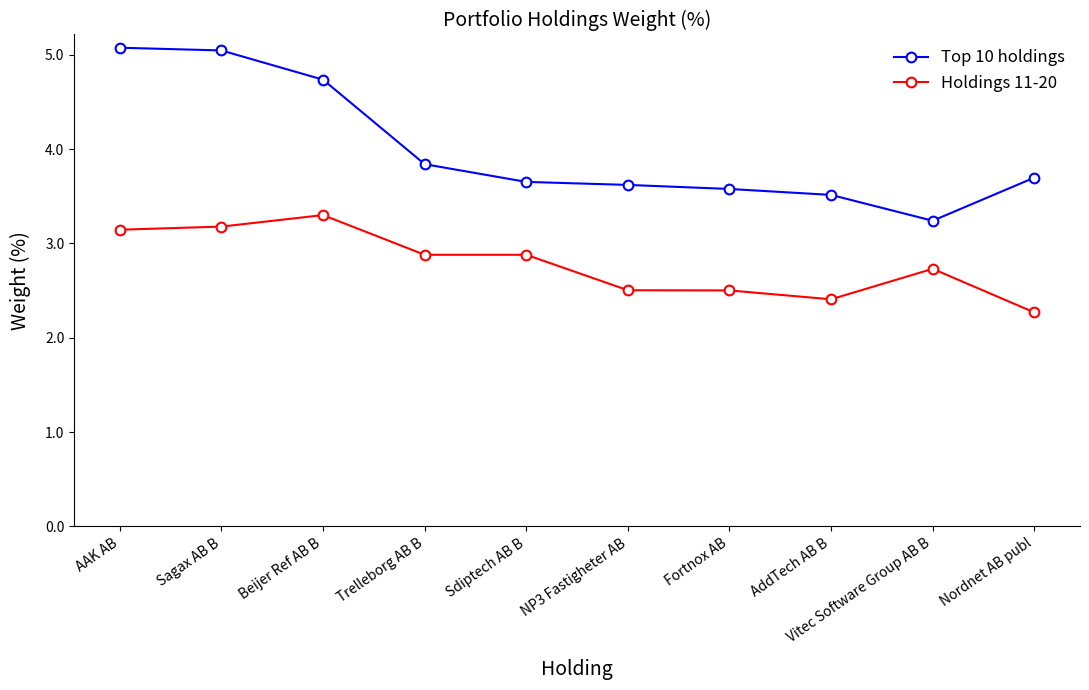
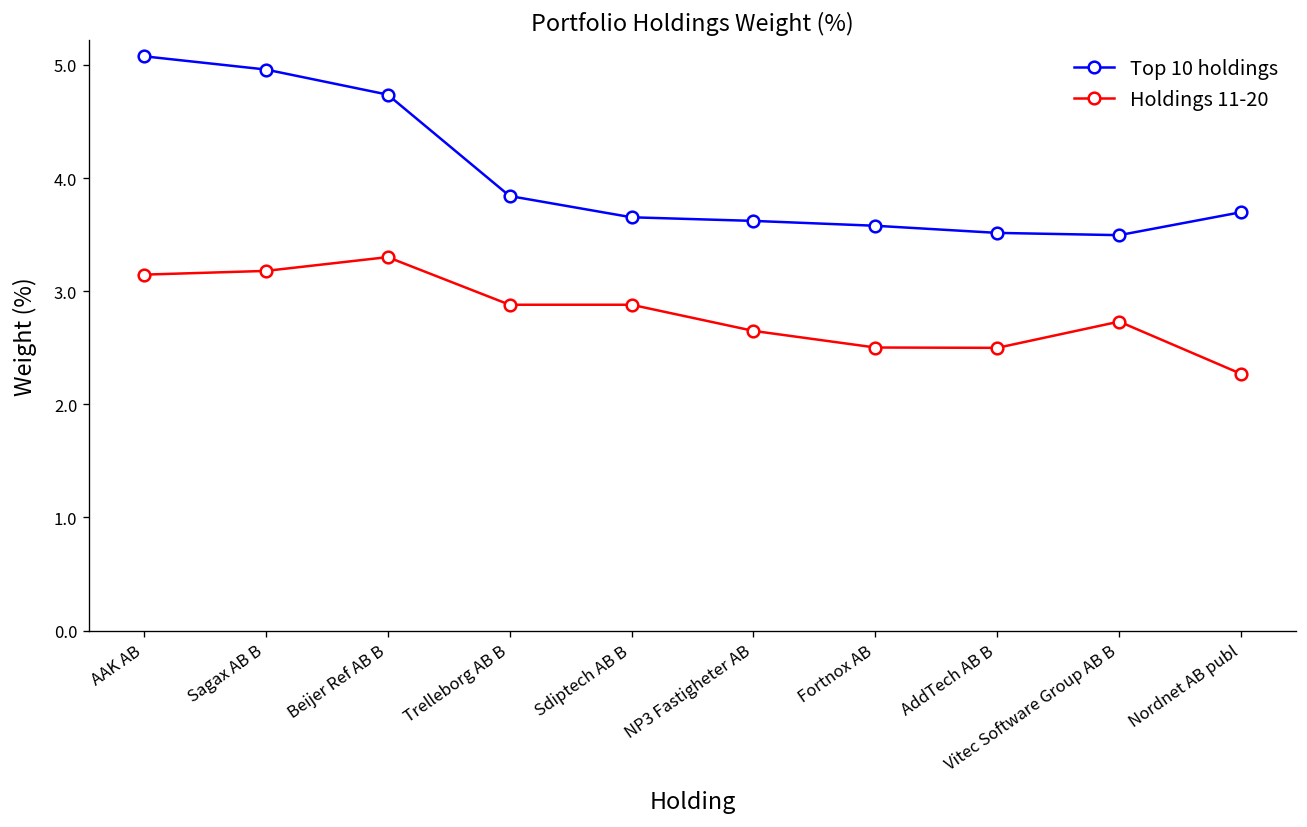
  {
    "Top 10 holdings": {
      "AAK AB": 5.1,
-     "Sagax AB B": 5.05,
+     "Sagax AB B": 4.96,
      "Beijer Ref AB B": 4.7,
      "Trelleborg AB B": 3.8,
      "Sdiptech AB B": 3.7,
      "NP3 Fastigheter AB": 3.6,
      "Fortnox AB": 3.6,
      "AddTech AB B": 3.5,
-     "Vitec Software Group AB B": 3.2,
+     "Vitec Software Group AB B": 3.5,
      "Nordnet AB publ": 3.7
    },
    "Holdings 11-20": {
      "AAK AB": 3.1,
      "Sagax AB B": 3.2,
      "Beijer Ref AB B": 3.3,
      "Trelleborg AB B": 2.9,
      "Sdiptech AB B": 2.9,
-     "NP3 Fastigheter AB": 2.5,
+     "NP3 Fastigheter AB": 2.6,
      "Fortnox AB": 2.5,
-     "AddTech AB B": 2.4,
+     "AddTech AB B": 2.5,
      "Vitec Software Group AB B": 2.7,
      "Nordnet AB publ": 2.3
    }
  }
